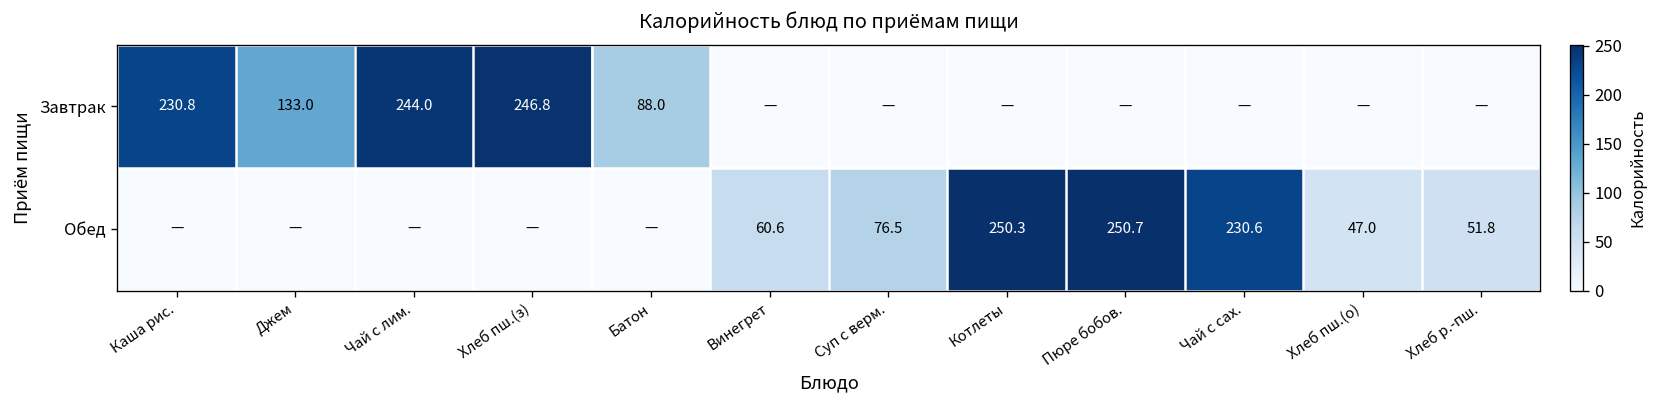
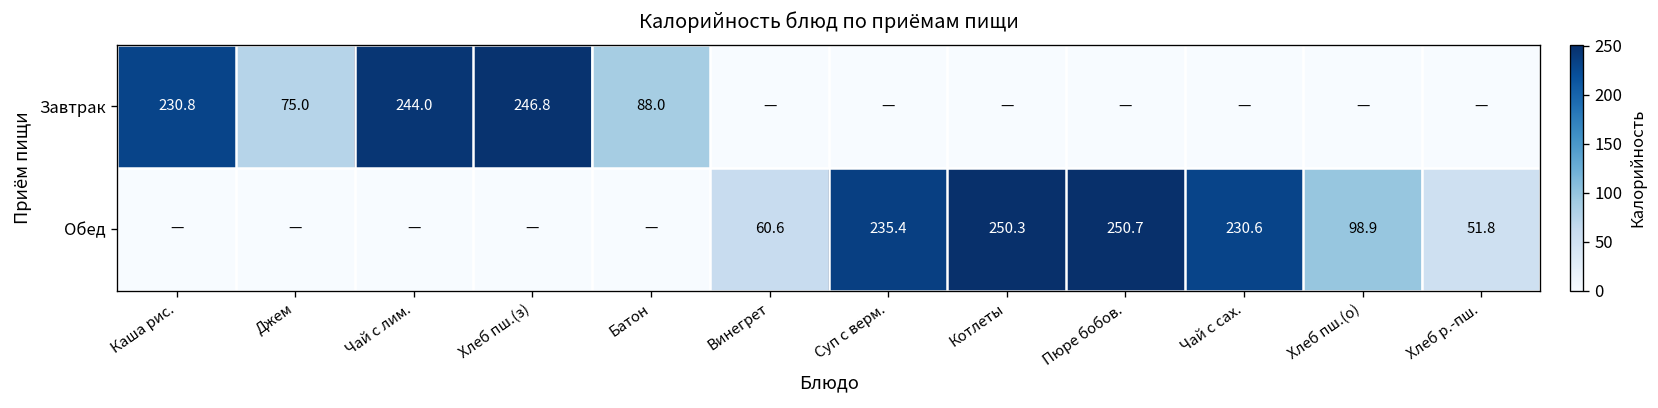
  {
    "Завтрак": {
      "Каша рис.": 230.8,
-     "Джем": 133.0,
+     "Джем": 75.0,
      "Чай с лим.": 244.0,
      "Хлеб пш.(з)": 246.8,
      "Батон": 88.0
    },
    "Обед": {
      "Винегрет": 60.6,
-     "Суп с верм.": 76.5,
+     "Суп с верм.": 235.4,
      "Котлеты": 250.3,
      "Пюре бобов.": 250.7,
      "Чай с сах.": 230.6,
-     "Хлеб пш.(о)": 47.0,
+     "Хлеб пш.(о)": 98.9,
      "Хлеб р.-пш.": 51.8
    }
  }
